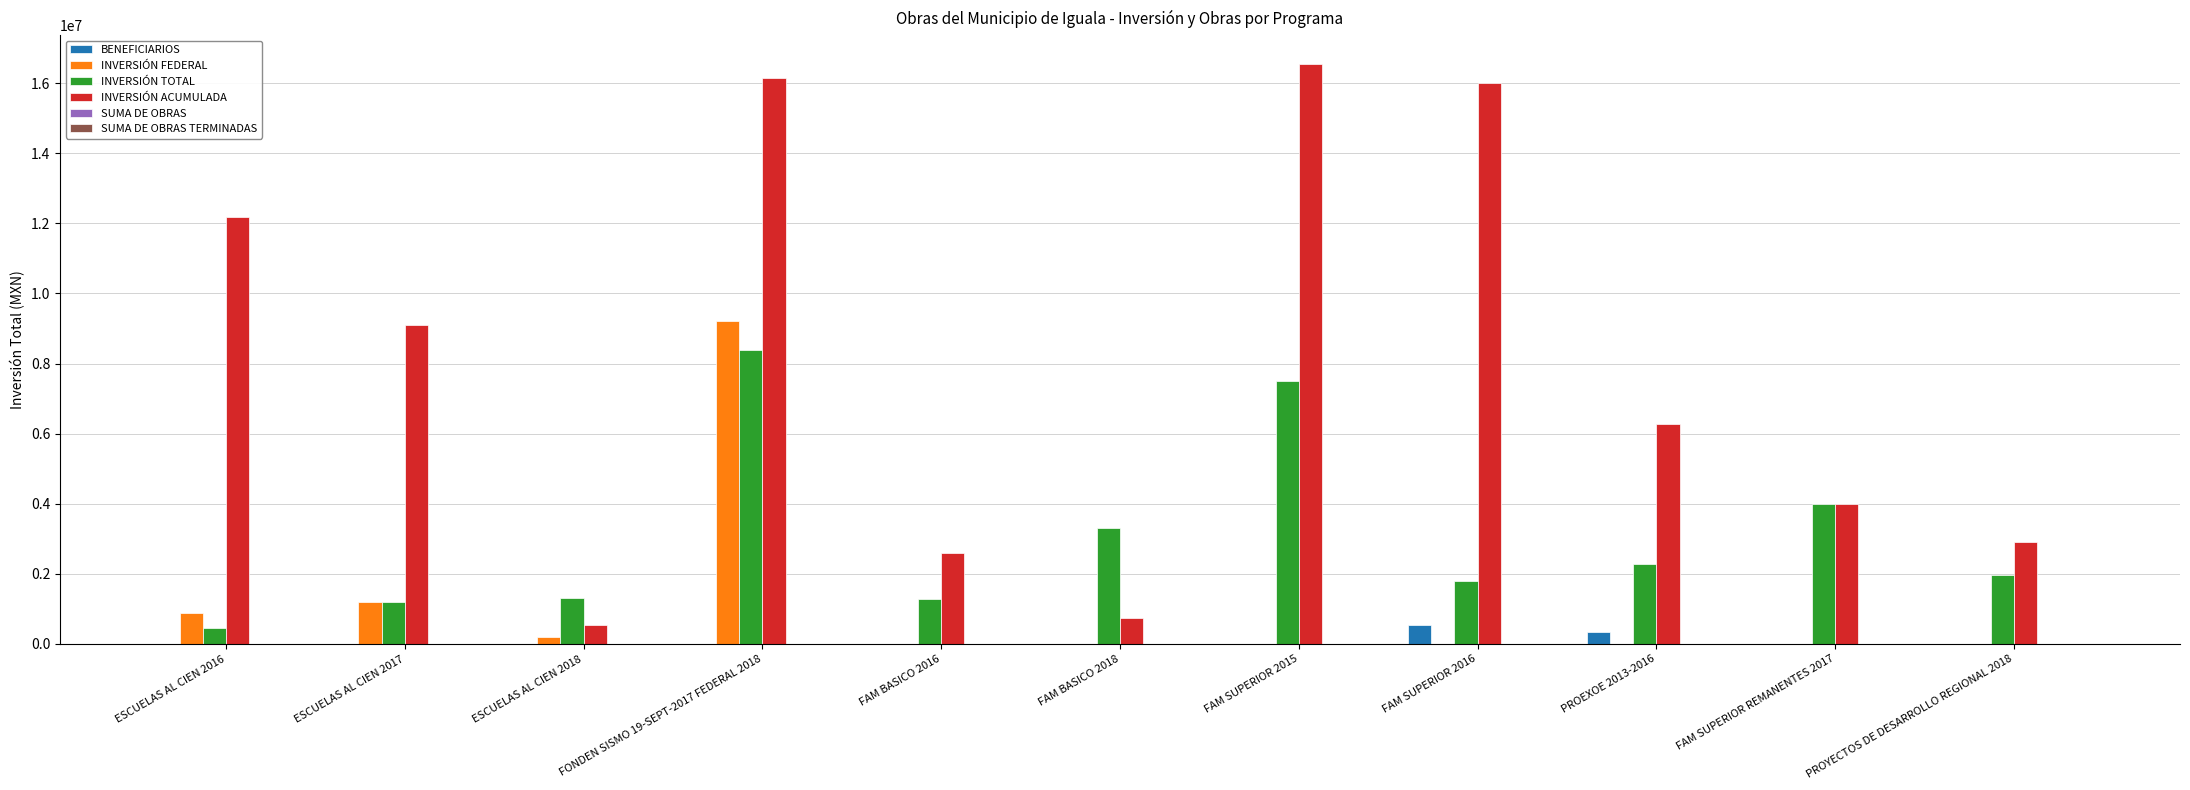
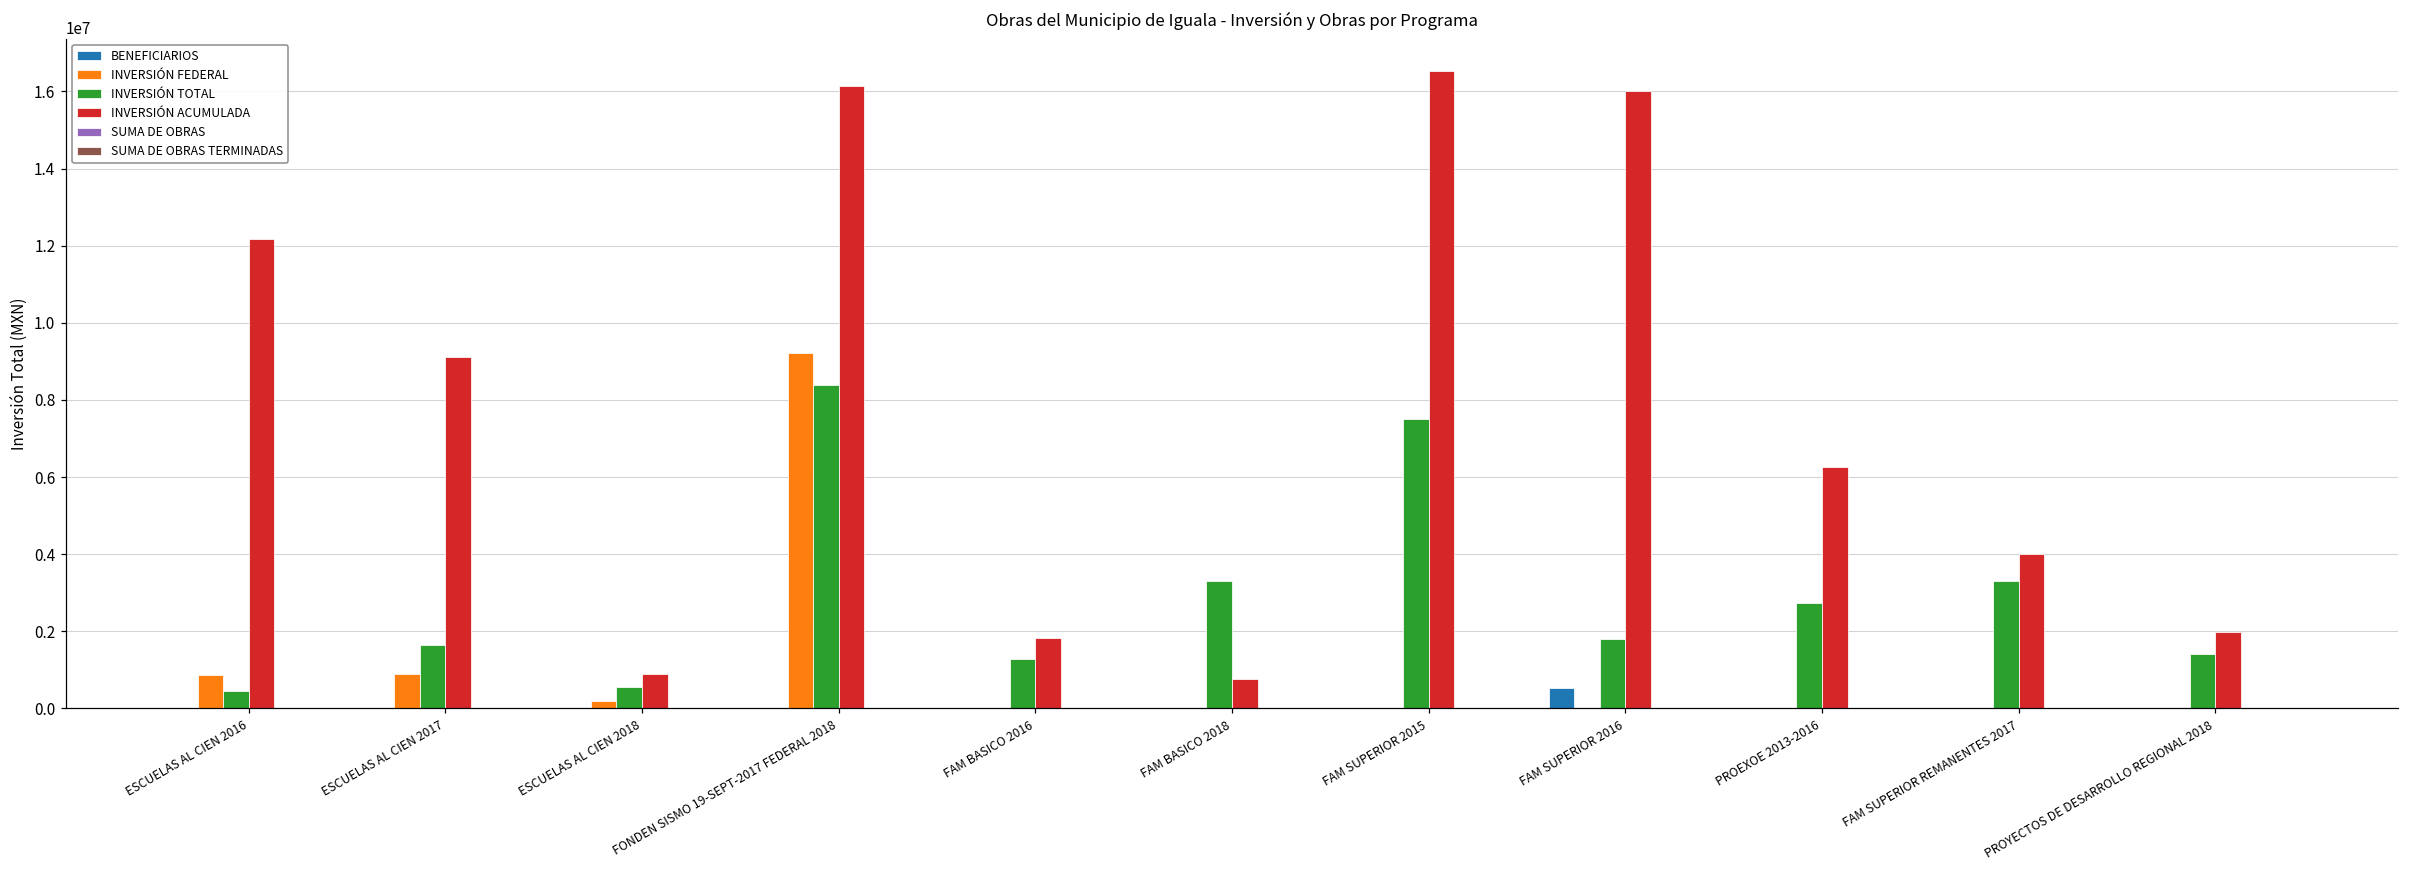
  {
    "BENEFICIARIOS": {
      "FAM SUPERIOR 2016": 500000,
-     "PROEXOE 2013-2016": 300000
+     "PROEXOE 2013-2016": 0
    },
    "INVERSIÓN FEDERAL": {
      "ESCUELAS AL CIEN 2016": 900000,
-     "ESCUELAS AL CIEN 2017": 1200000,
+     "ESCUELAS AL CIEN 2017": 900000,
      "ESCUELAS AL CIEN 2018": 200000,
      "FONDEN SISMO 19-SEPT-2017 FEDERAL 2018": 9200000,
      "FAM BASICO 2016": 0,
      "FAM BASICO 2018": 0,
      "FAM SUPERIOR 2015": 0,
      "FAM SUPERIOR 2016": 0,
      "PROEXOE 2013-2016": 0,
      "FAM SUPERIOR REMANENTES 2017": 0,
      "PROYECTOS DE DESARROLLO REGIONAL 2018": 0
    },
    "INVERSIÓN TOTAL": {
      "ESCUELAS AL CIEN 2016": 500000,
-     "ESCUELAS AL CIEN 2017": 1200000,
-     "ESCUELAS AL CIEN 2018": 1300000,
+     "ESCUELAS AL CIEN 2017": 1600000,
+     "ESCUELAS AL CIEN 2018": 600000,
      "FONDEN SISMO 19-SEPT-2017 FEDERAL 2018": 8400000,
      "FAM BASICO 2016": 1300000,
      "FAM BASICO 2018": 3300000,
      "FAM SUPERIOR 2015": 7500000,
      "FAM SUPERIOR 2016": 1800000,
-     "PROEXOE 2013-2016": 2300000,
-     "FAM SUPERIOR REMANENTES 2017": 4000000,
-     "PROYECTOS DE DESARROLLO REGIONAL 2018": 2000000
+     "PROEXOE 2013-2016": 2700000,
+     "FAM SUPERIOR REMANENTES 2017": 3300000,
+     "PROYECTOS DE DESARROLLO REGIONAL 2018": 1400000
    },
    "INVERSIÓN ACUMULADA": {
      "ESCUELAS AL CIEN 2016": 12200000,
      "ESCUELAS AL CIEN 2017": 9100000,
-     "ESCUELAS AL CIEN 2018": 600000,
+     "ESCUELAS AL CIEN 2018": 900000,
      "FONDEN SISMO 19-SEPT-2017 FEDERAL 2018": 16100000,
-     "FAM BASICO 2016": 2600000,
+     "FAM BASICO 2016": 1800000,
      "FAM BASICO 2018": 800000,
      "FAM SUPERIOR 2015": 16500000,
      "FAM SUPERIOR 2016": 16000000,
      "PROEXOE 2013-2016": 6300000,
      "FAM SUPERIOR REMANENTES 2017": 4000000,
-     "PROYECTOS DE DESARROLLO REGIONAL 2018": 2900000
+     "PROYECTOS DE DESARROLLO REGIONAL 2018": 2000000
    },
    "SUMA DE OBRAS TERMINADAS": {
      "ESCUELAS AL CIEN 2017": 0,
      "ESCUELAS AL CIEN 2018": 0,
      "FAM BASICO 2018": 0,
      "FAM SUPERIOR 2015": 0,
      "FAM SUPERIOR 2016": 0,
      "PROEXOE 2013-2016": 0,
      "PROYECTOS DE DESARROLLO REGIONAL 2018": 0
    }
  }
